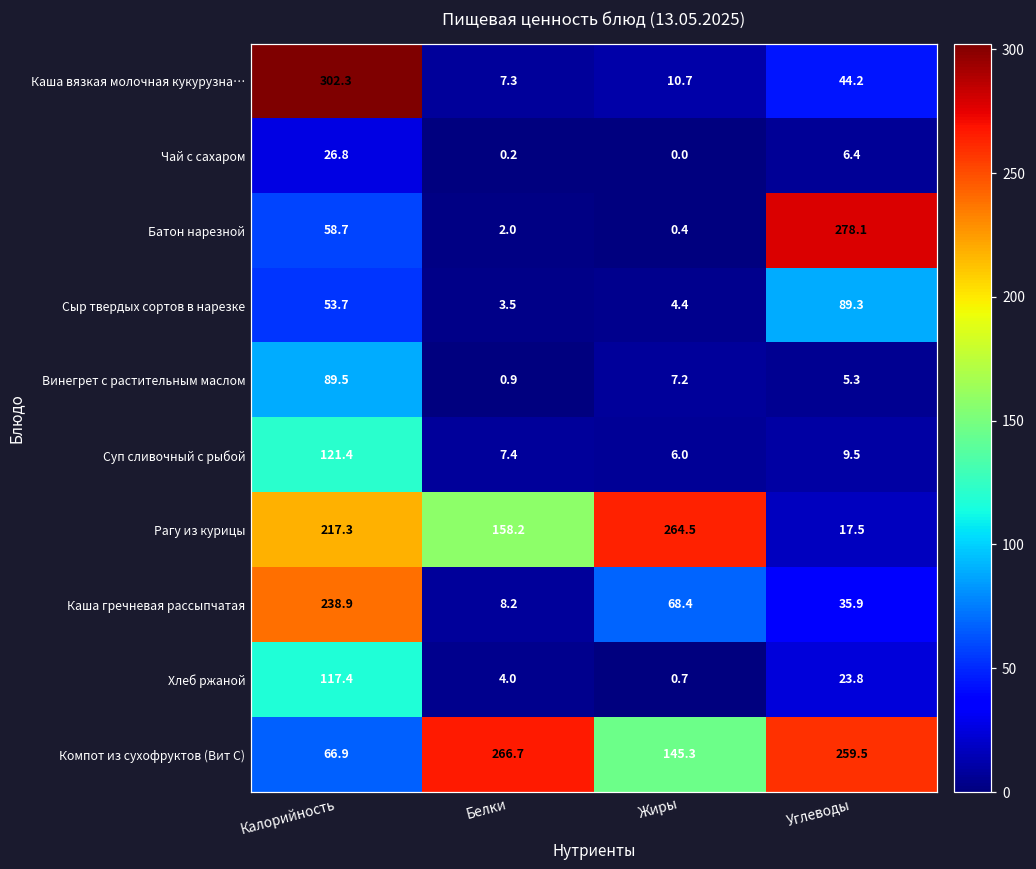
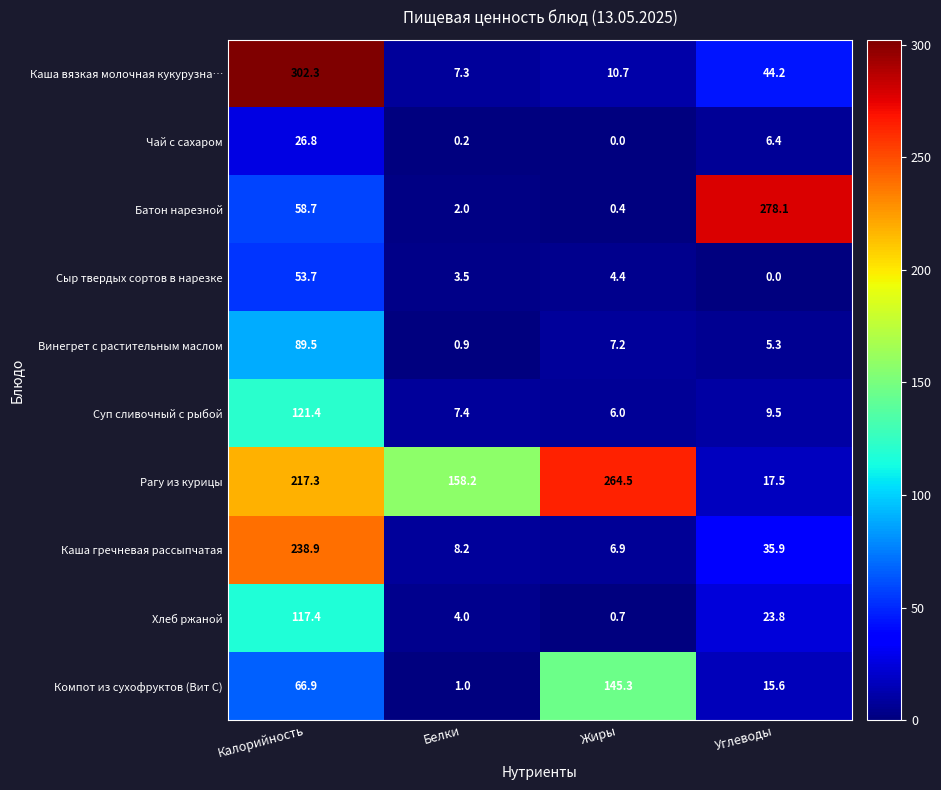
  {
    "Каша вязкая молочная кукурузна…": {
      "Калорийность": 302.3,
      "Белки": 7.3,
      "Жиры": 10.7,
      "Углеводы": 44.2
    },
    "Чай с сахаром": {
      "Калорийность": 26.8,
      "Белки": 0.2,
      "Жиры": 0.0,
      "Углеводы": 6.4
    },
    "Батон нарезной": {
      "Калорийность": 58.7,
      "Белки": 2.0,
      "Жиры": 0.4,
      "Углеводы": 278.1
    },
    "Сыр твердых сортов в нарезке": {
      "Калорийность": 53.7,
      "Белки": 3.5,
      "Жиры": 4.4,
-     "Углеводы": 89.3
+     "Углеводы": 0.0
    },
    "Винегрет с растительным маслом": {
      "Калорийность": 89.5,
      "Белки": 0.9,
      "Жиры": 7.2,
      "Углеводы": 5.3
    },
    "Суп сливочный с рыбой": {
      "Калорийность": 121.4,
      "Белки": 7.4,
      "Жиры": 6.0,
      "Углеводы": 9.5
    },
    "Рагу из курицы": {
      "Калорийность": 217.3,
      "Белки": 158.2,
      "Жиры": 264.5,
      "Углеводы": 17.5
    },
    "Каша гречневая рассыпчатая": {
      "Калорийность": 238.9,
      "Белки": 8.2,
-     "Жиры": 68.4,
+     "Жиры": 6.9,
      "Углеводы": 35.9
    },
    "Хлеб ржаной": {
      "Калорийность": 117.4,
      "Белки": 4.0,
      "Жиры": 0.7,
      "Углеводы": 23.8
    },
    "Компот из сухофруктов (Вит С)": {
      "Калорийность": 66.9,
-     "Белки": 266.7,
+     "Белки": 1.0,
      "Жиры": 145.3,
-     "Углеводы": 259.5
+     "Углеводы": 15.6
    }
  }
